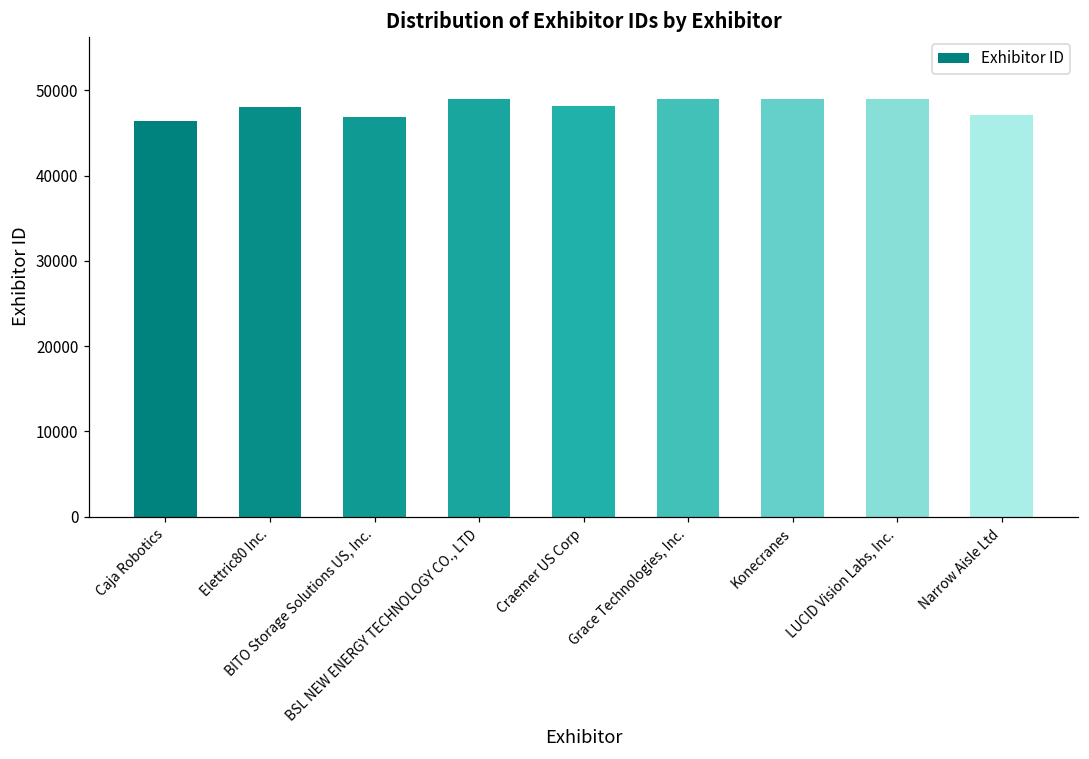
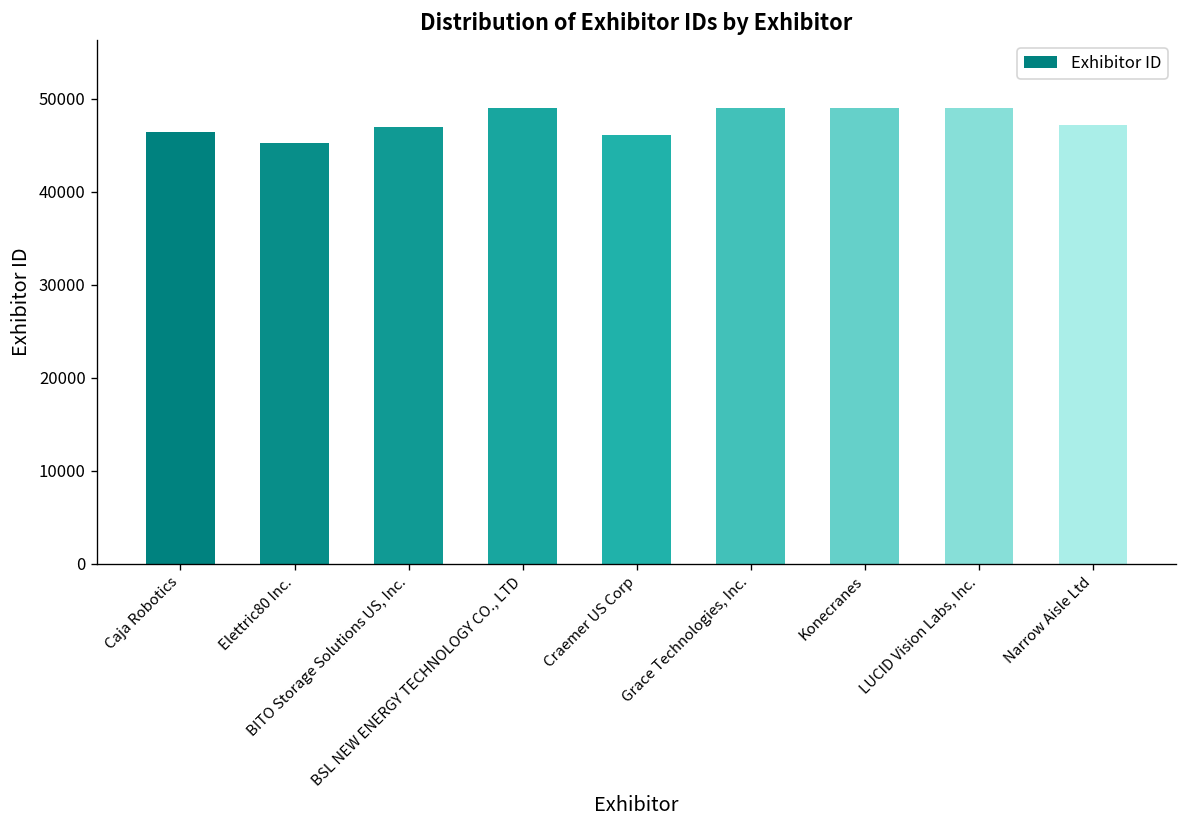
  {
    "Caja Robotics": 46000,
-   "Elettric80 Inc.": 48000,
+   "Elettric80 Inc.": 45000,
    "BITO Storage Solutions US, Inc.": 47000,
    "BSL NEW ENERGY TECHNOLOGY CO., LTD": 49000,
-   "Craemer US Corp": 48000,
+   "Craemer US Corp": 46000,
    "Grace Technologies, Inc.": 49000,
    "Konecranes": 49000,
    "LUCID Vision Labs, Inc.": 49000,
    "Narrow Aisle Ltd": 47000
  }
